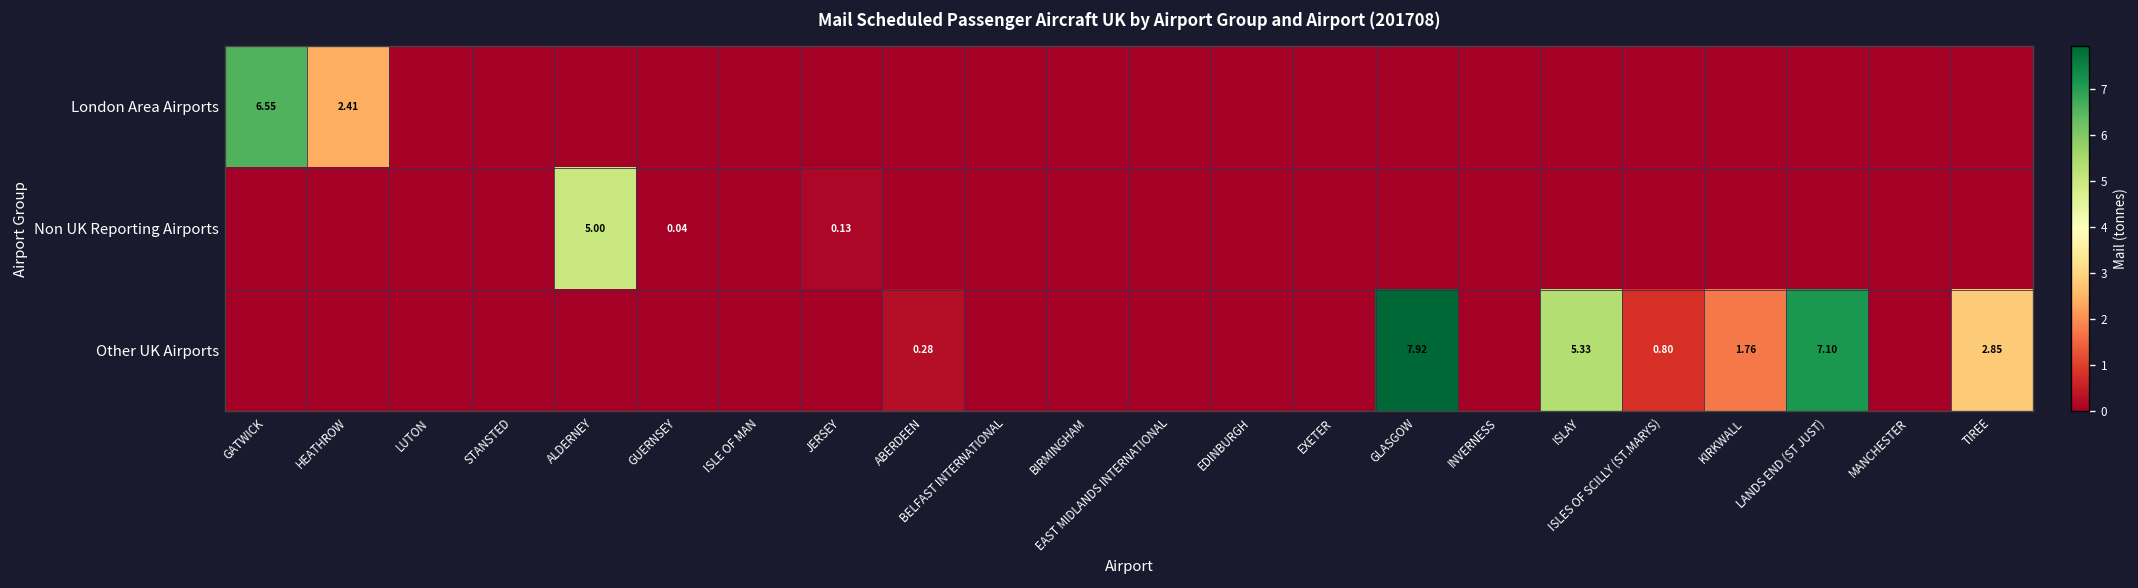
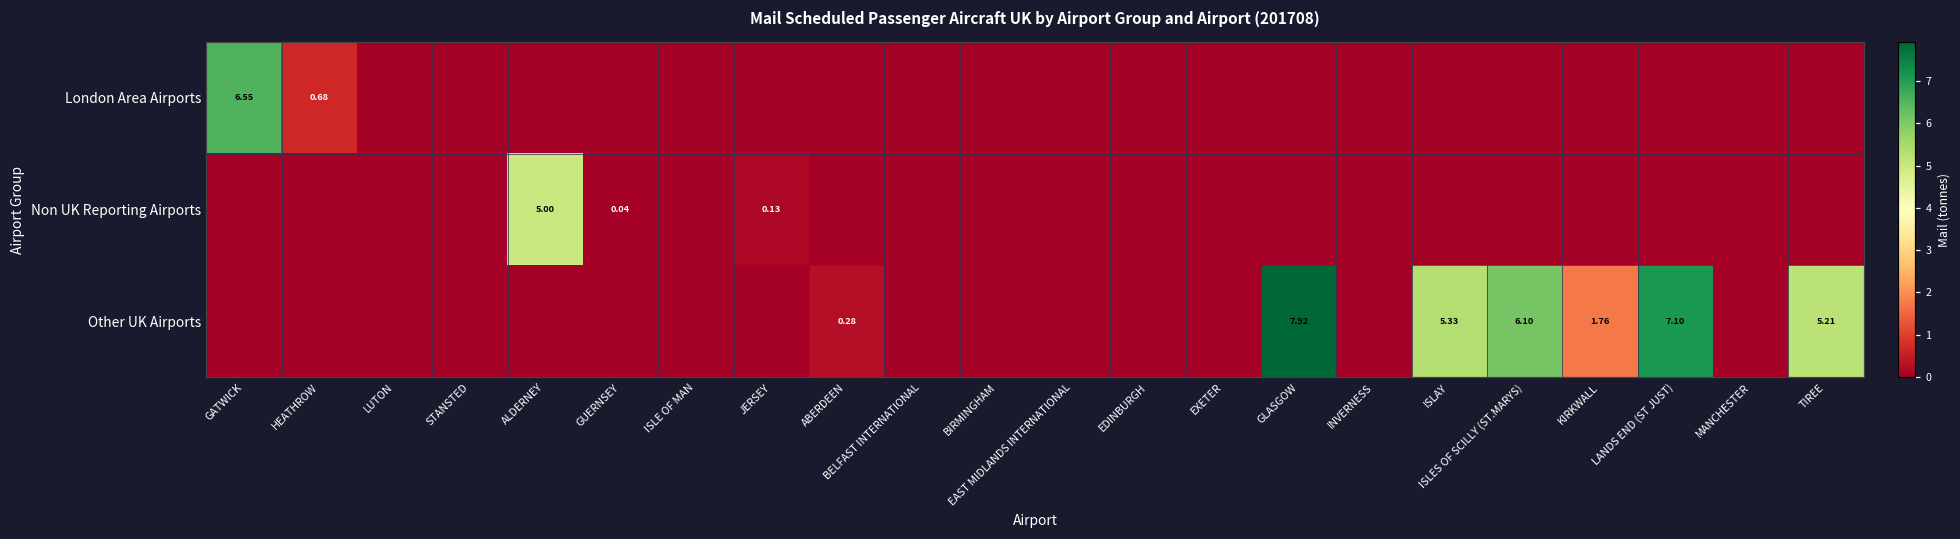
  {
    "London Area Airports": {
      "GATWICK": 6.55,
-     "HEATHROW": 2.41
+     "HEATHROW": 0.68
    },
    "Non UK Reporting Airports": {
      "ALDERNEY": 5.00,
      "GUERNSEY": 0.04,
      "JERSEY": 0.13
    },
    "Other UK Airports": {
      "ABERDEEN": 0.28,
      "GLASGOW": 7.92,
      "ISLAY": 5.33,
-     "ISLES OF SCILLY (ST.MARYS)": 0.80,
+     "ISLES OF SCILLY (ST.MARYS)": 6.10,
      "KIRKWALL": 1.76,
      "LANDS END (ST JUST)": 7.10,
-     "TIREE": 2.85
+     "TIREE": 5.21
    }
  }
